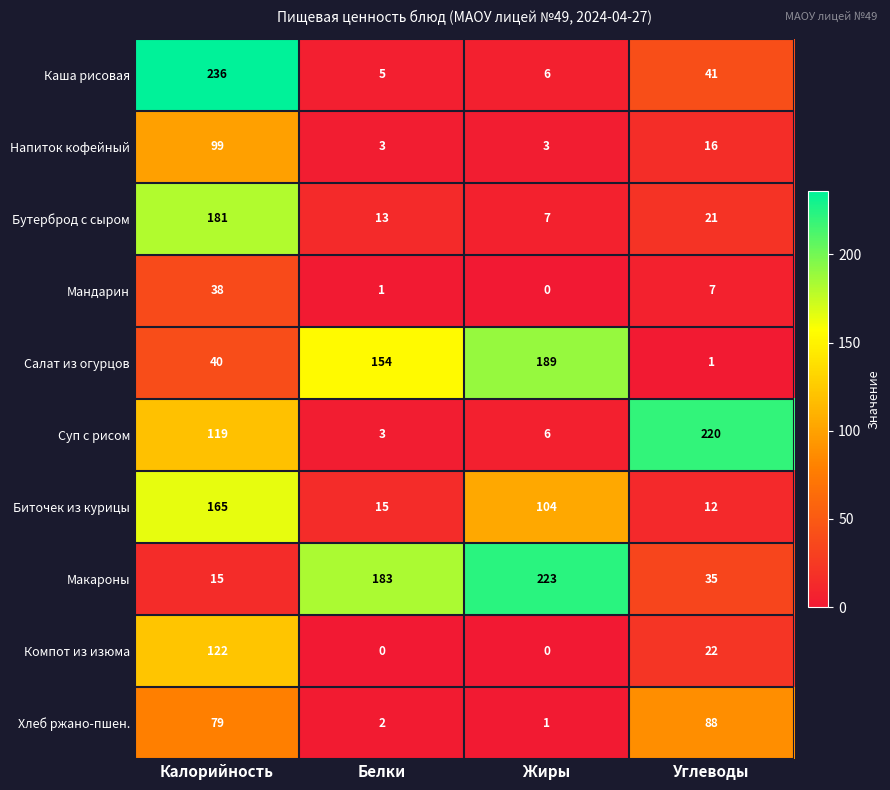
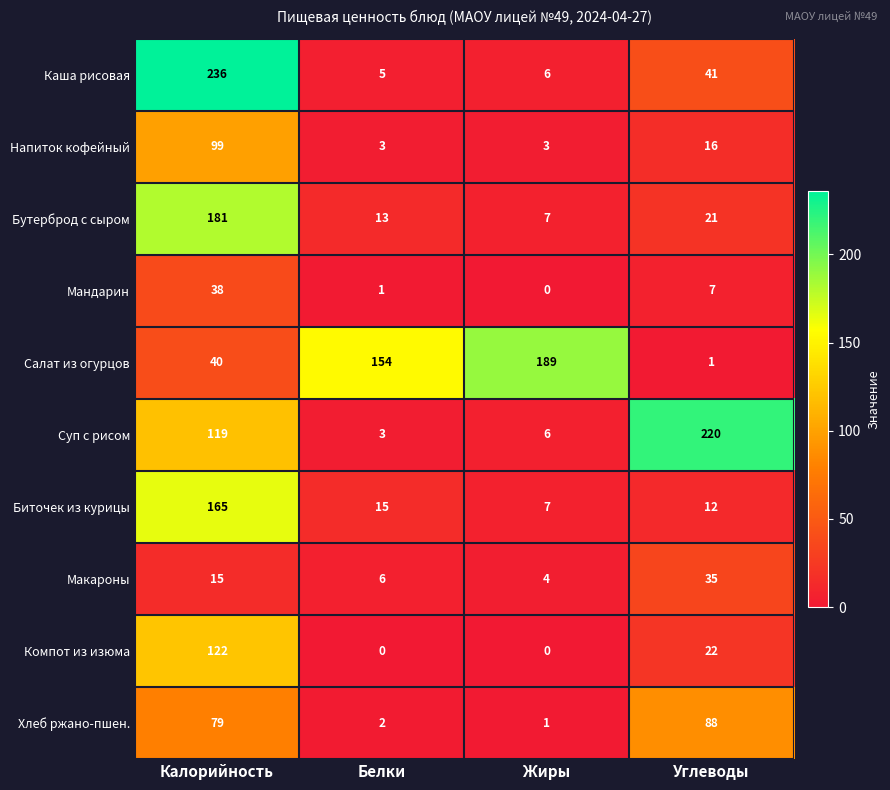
  {
    "Каша рисовая": {
      "Калорийность": 236,
      "Белки": 5,
      "Жиры": 6,
      "Углеводы": 41
    },
    "Напиток кофейный": {
      "Калорийность": 99,
      "Белки": 3,
      "Жиры": 3,
      "Углеводы": 16
    },
    "Бутерброд с сыром": {
      "Калорийность": 181,
      "Белки": 13,
      "Жиры": 7,
      "Углеводы": 21
    },
    "Мандарин": {
      "Калорийность": 38,
      "Белки": 1,
      "Жиры": 0,
      "Углеводы": 7
    },
    "Салат из огурцов": {
      "Калорийность": 40,
      "Белки": 154,
      "Жиры": 189,
      "Углеводы": 1
    },
    "Суп с рисом": {
      "Калорийность": 119,
      "Белки": 3,
      "Жиры": 6,
      "Углеводы": 220
    },
    "Биточек из курицы": {
      "Калорийность": 165,
      "Белки": 15,
-     "Жиры": 104,
+     "Жиры": 7,
      "Углеводы": 12
    },
    "Макароны": {
      "Калорийность": 15,
-     "Белки": 183,
-     "Жиры": 223,
+     "Белки": 6,
+     "Жиры": 4,
      "Углеводы": 35
    },
    "Компот из изюма": {
      "Калорийность": 122,
      "Белки": 0,
      "Жиры": 0,
      "Углеводы": 22
    },
    "Хлеб ржано-пшен.": {
      "Калорийность": 79,
      "Белки": 2,
      "Жиры": 1,
      "Углеводы": 88
    }
  }
